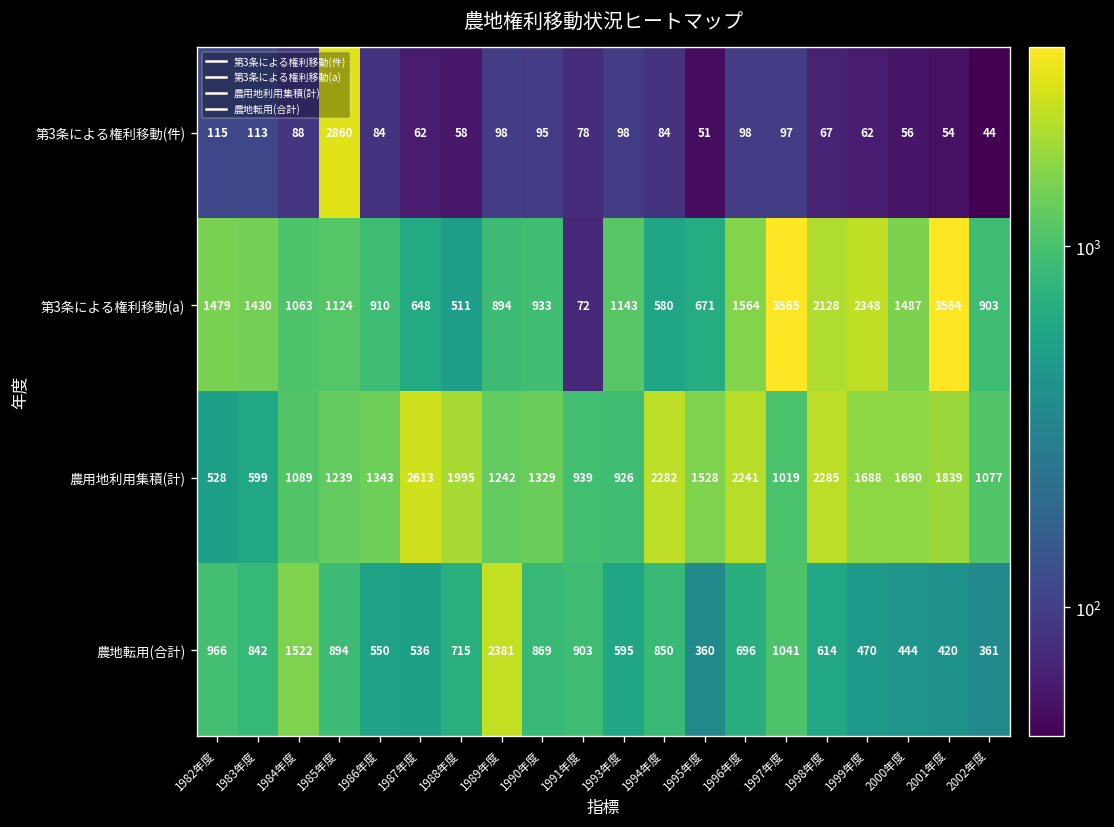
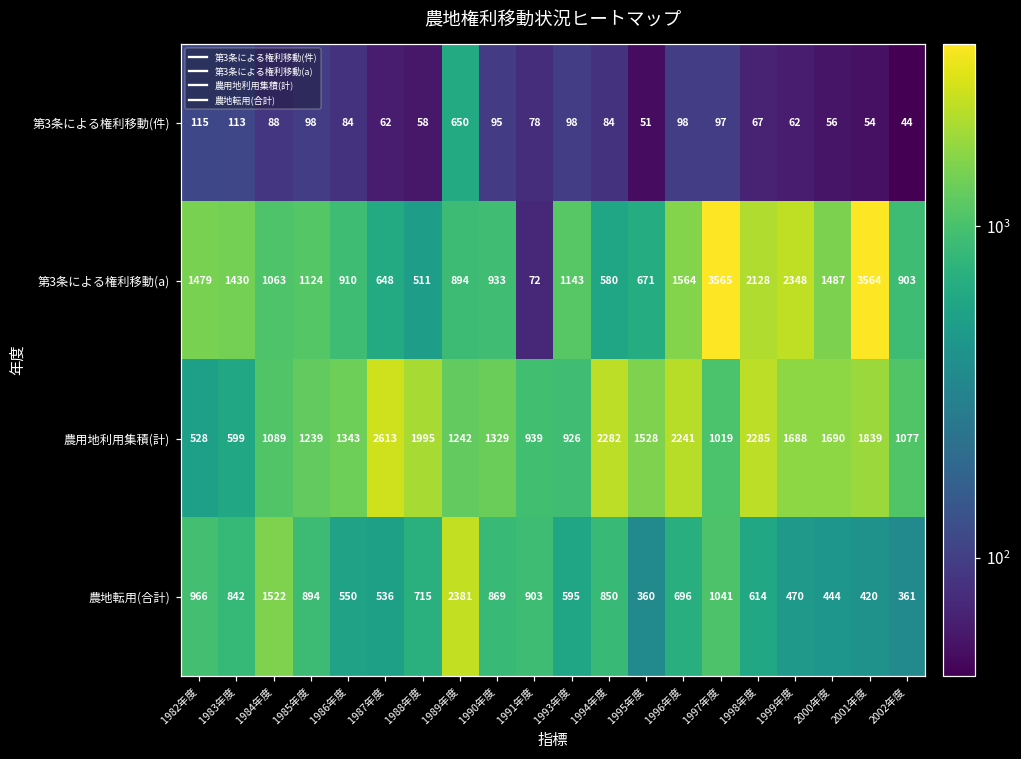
  {
    "第3条による権利移動(件)": {
      "1982年度": 115,
      "1983年度": 113,
      "1984年度": 88,
-     "1985年度": 2860,
+     "1985年度": 98,
      "1986年度": 84,
      "1987年度": 62,
      "1988年度": 58,
-     "1989年度": 98,
+     "1989年度": 650,
      "1990年度": 95,
      "1991年度": 78,
      "1993年度": 98,
      "1994年度": 84,
      "1995年度": 51,
      "1996年度": 98,
      "1997年度": 97,
      "1998年度": 67,
      "1999年度": 62,
      "2000年度": 56,
      "2001年度": 54,
      "2002年度": 44
    },
    "第3条による権利移動(a)": {
      "1982年度": 1479,
      "1983年度": 1430,
      "1984年度": 1063,
      "1985年度": 1124,
      "1986年度": 910,
      "1987年度": 648,
      "1988年度": 511,
      "1989年度": 894,
      "1990年度": 933,
      "1991年度": 72,
      "1993年度": 1143,
      "1994年度": 580,
      "1995年度": 671,
      "1996年度": 1564,
      "1997年度": 3565,
      "1998年度": 2128,
      "1999年度": 2348,
      "2000年度": 1487,
      "2001年度": 3564,
      "2002年度": 903
    },
    "農用地利用集積(計)": {
      "1982年度": 528,
      "1983年度": 599,
      "1984年度": 1089,
      "1985年度": 1239,
      "1986年度": 1343,
      "1987年度": 2613,
      "1988年度": 1995,
      "1989年度": 1242,
      "1990年度": 1329,
      "1991年度": 939,
      "1993年度": 926,
      "1994年度": 2282,
      "1995年度": 1528,
      "1996年度": 2241,
      "1997年度": 1019,
      "1998年度": 2285,
      "1999年度": 1688,
      "2000年度": 1690,
      "2001年度": 1839,
      "2002年度": 1077
    },
    "農地転用(合計)": {
      "1982年度": 966,
      "1983年度": 842,
      "1984年度": 1522,
      "1985年度": 894,
      "1986年度": 550,
      "1987年度": 536,
      "1988年度": 715,
      "1989年度": 2381,
      "1990年度": 869,
      "1991年度": 903,
      "1993年度": 595,
      "1994年度": 850,
      "1995年度": 360,
      "1996年度": 696,
      "1997年度": 1041,
      "1998年度": 614,
      "1999年度": 470,
      "2000年度": 444,
      "2001年度": 420,
      "2002年度": 361
    }
  }
